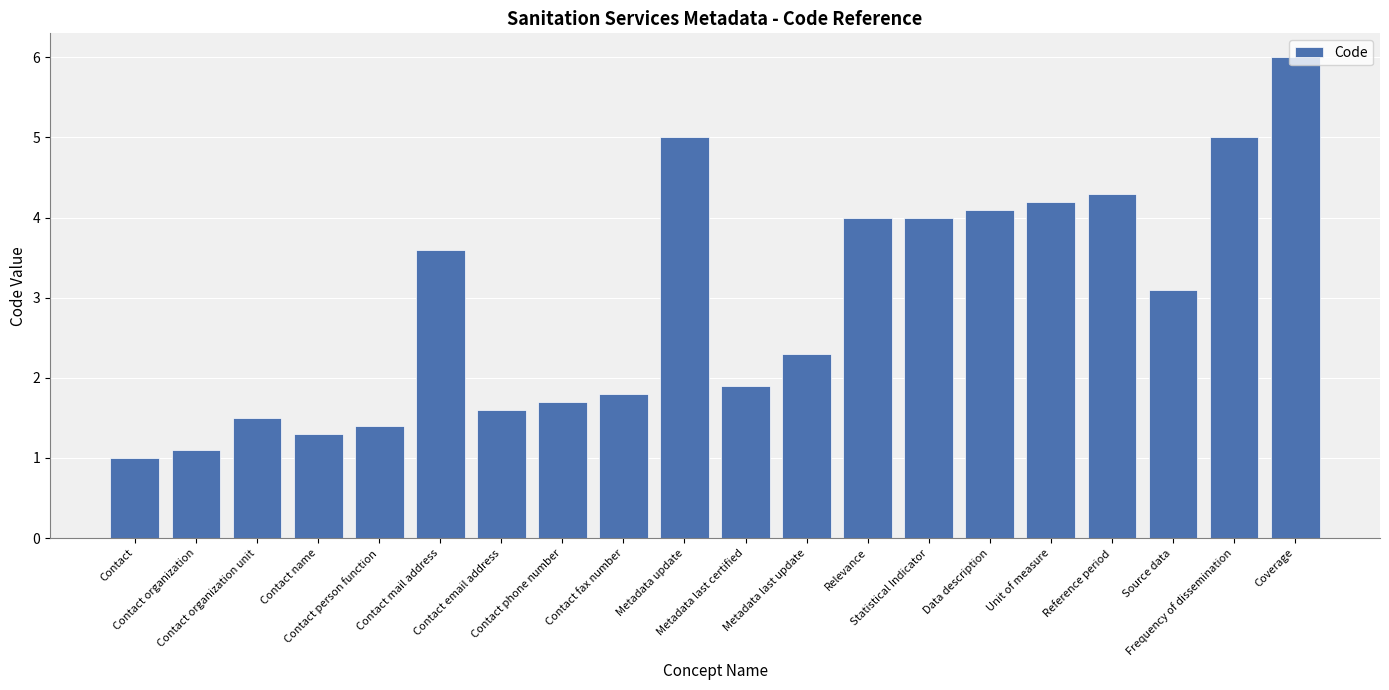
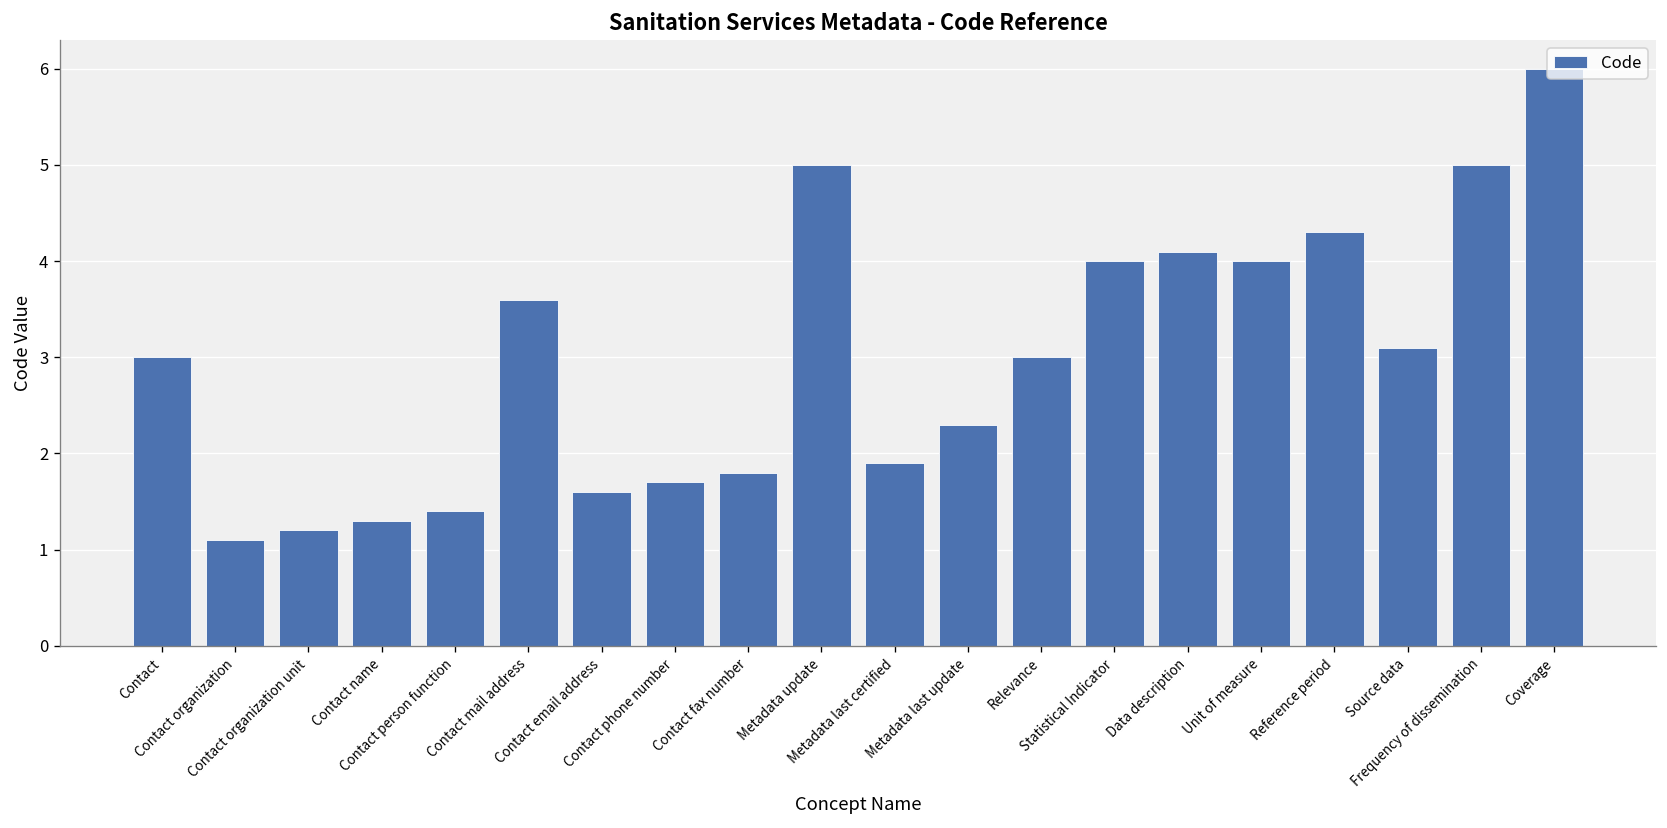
  {
-   "Contact": 1,
+   "Contact": 3,
    "Contact organization": 1.1,
-   "Contact organization unit": 1.5,
+   "Contact organization unit": 1.2,
    "Contact name": 1.3,
    "Contact person function": 1.4,
    "Contact mail address": 3.6,
    "Contact email address": 1.6,
    "Contact phone number": 1.7,
    "Contact fax number": 1.8,
    "Metadata update": 5.0,
    "Metadata last certified": 1.9,
    "Metadata last update": 2.3,
-   "Relevance": 4,
+   "Relevance": 3,
    "Statistical Indicator": 4.0,
    "Data description": 4.1,
-   "Unit of measure": 4.2,
+   "Unit of measure": 4.0,
    "Reference period": 4.3,
    "Source data": 3.1,
    "Frequency of dissemination": 5.0
  }
